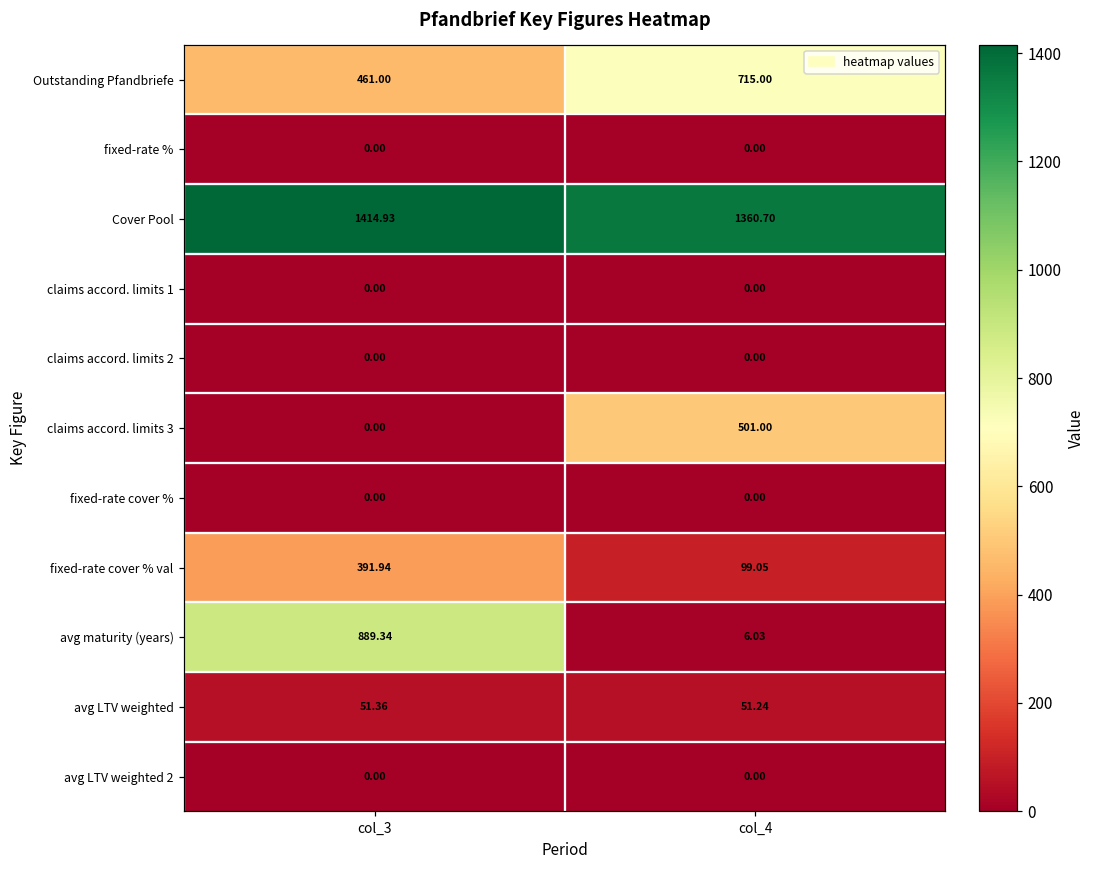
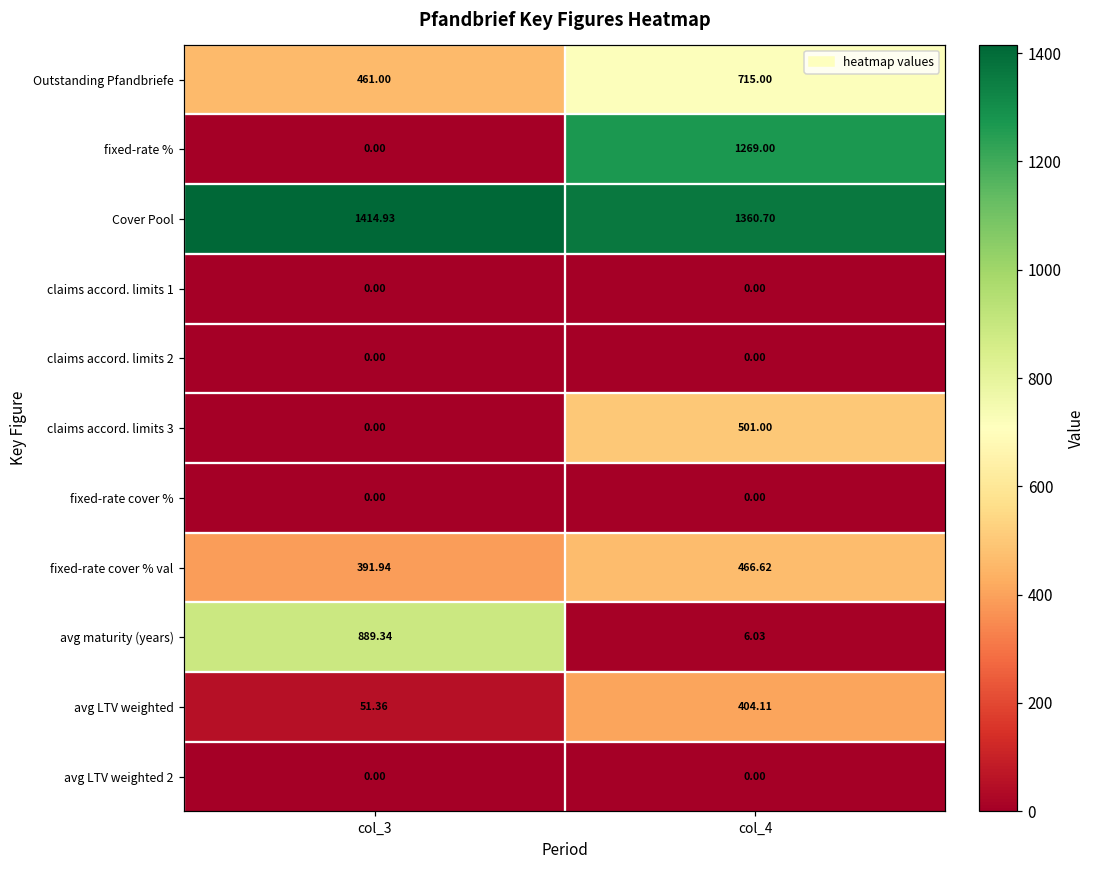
  {
    "Outstanding Pfandbriefe": {
      "col_3": 461.00,
      "col_4": 715.00
    },
    "fixed-rate %": {
      "col_3": 0.00,
-     "col_4": 0.00
+     "col_4": 1269.00
    },
    "Cover Pool": {
      "col_3": 1414.93,
      "col_4": 1360.70
    },
    "claims accord. limits 1": {
      "col_3": 0.00,
      "col_4": 0.00
    },
    "claims accord. limits 2": {
      "col_3": 0.00,
      "col_4": 0.00
    },
    "claims accord. limits 3": {
      "col_3": 0.00,
      "col_4": 501.00
    },
    "fixed-rate cover %": {
      "col_3": 0.00,
      "col_4": 0.00
    },
    "fixed-rate cover % val": {
      "col_3": 391.94,
-     "col_4": 99.05
+     "col_4": 466.62
    },
    "avg maturity (years)": {
      "col_3": 889.34,
      "col_4": 6.03
    },
    "avg LTV weighted": {
      "col_3": 51.36,
-     "col_4": 51.24
+     "col_4": 404.11
    },
    "avg LTV weighted 2": {
      "col_3": 0.00,
      "col_4": 0.00
    }
  }
